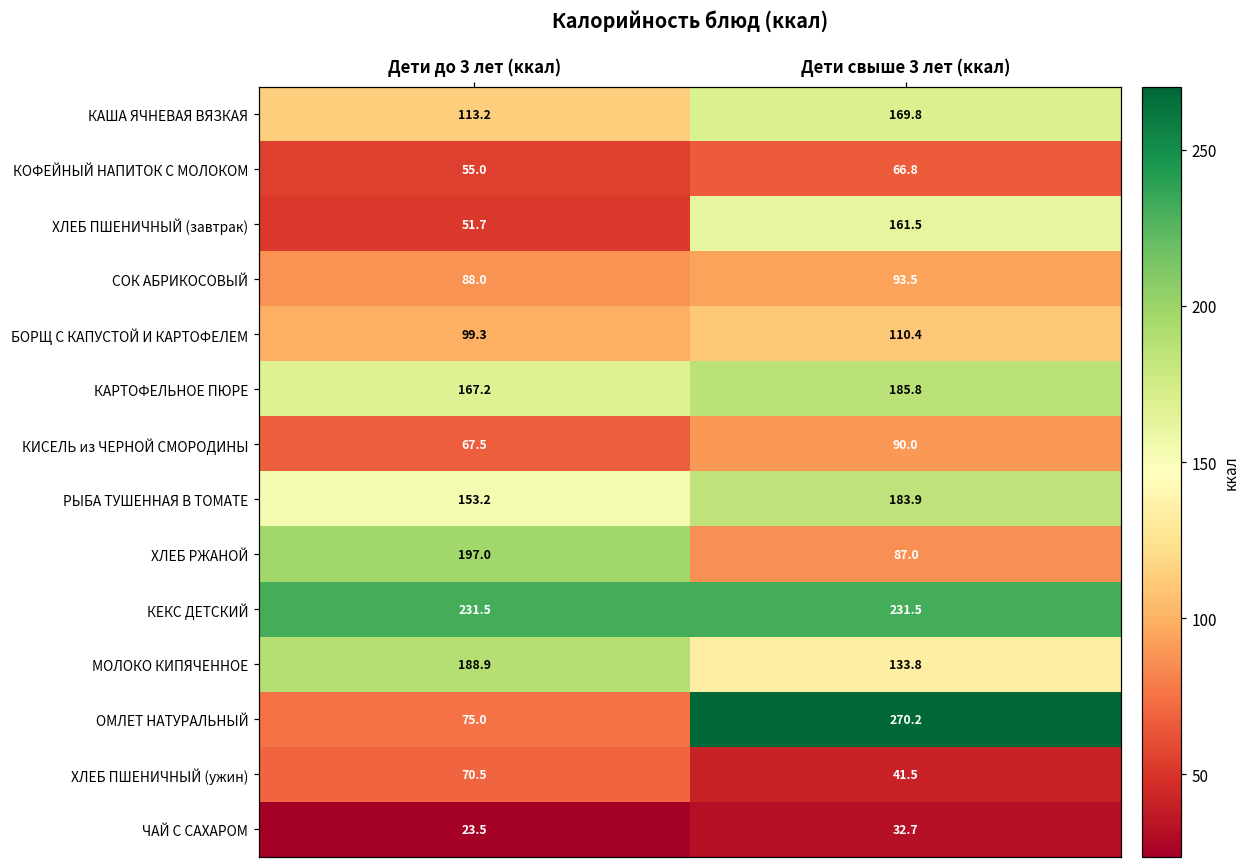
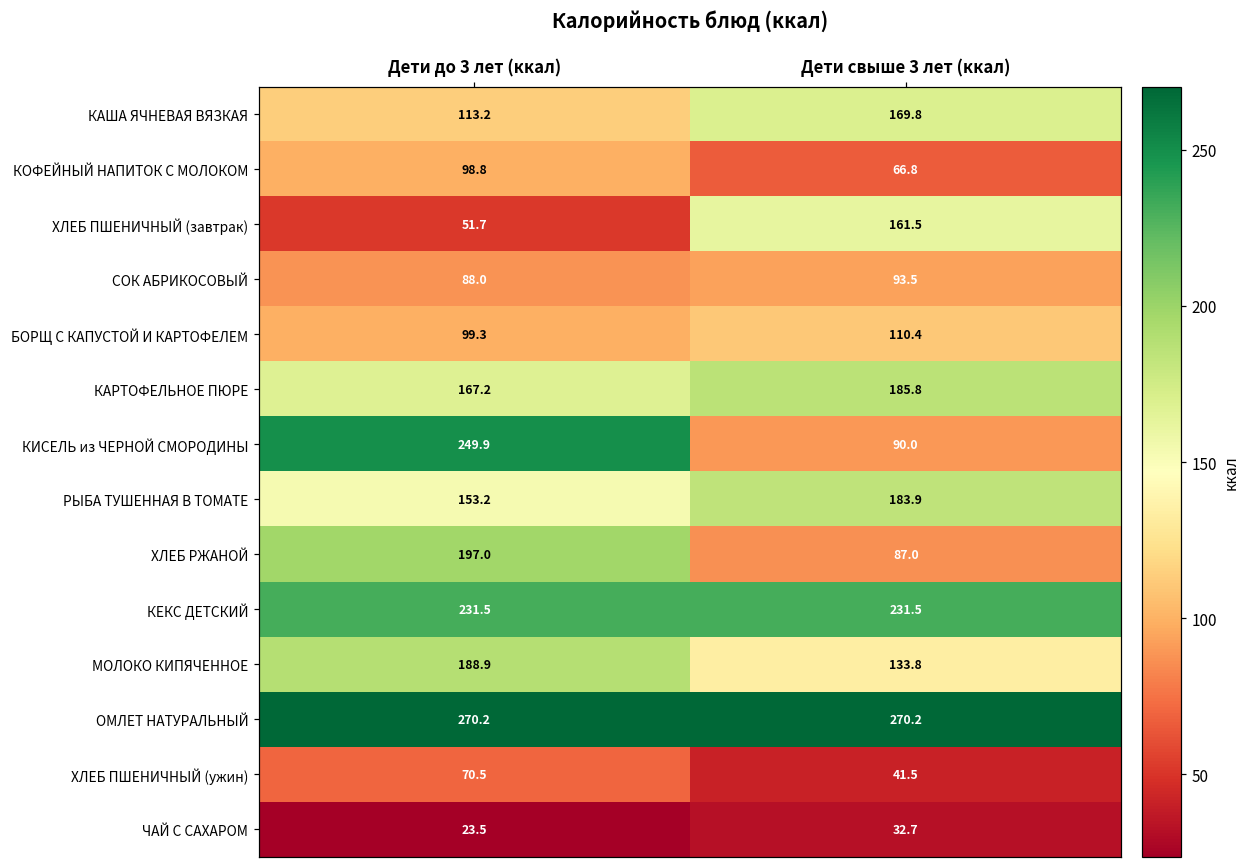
  {
    "КАША ЯЧНЕВАЯ ВЯЗКАЯ": {
      "Дети до 3 лет (ккал)": 113.2,
      "Дети свыше 3 лет (ккал)": 169.8
    },
    "КОФЕЙНЫЙ НАПИТОК С МОЛОКОМ": {
-     "Дети до 3 лет (ккал)": 55.0,
+     "Дети до 3 лет (ккал)": 98.8,
      "Дети свыше 3 лет (ккал)": 66.8
    },
    "ХЛЕБ ПШЕНИЧНЫЙ (завтрак)": {
      "Дети до 3 лет (ккал)": 51.7,
      "Дети свыше 3 лет (ккал)": 161.5
    },
    "СОК АБРИКОСОВЫЙ": {
      "Дети до 3 лет (ккал)": 88.0,
      "Дети свыше 3 лет (ккал)": 93.5
    },
    "БОРЩ С КАПУСТОЙ И КАРТОФЕЛЕМ": {
      "Дети до 3 лет (ккал)": 99.3,
      "Дети свыше 3 лет (ккал)": 110.4
    },
    "КАРТОФЕЛЬНОЕ ПЮРЕ": {
      "Дети до 3 лет (ккал)": 167.2,
      "Дети свыше 3 лет (ккал)": 185.8
    },
    "КИСЕЛЬ из ЧЕРНОЙ СМОРОДИНЫ": {
-     "Дети до 3 лет (ккал)": 67.5,
+     "Дети до 3 лет (ккал)": 249.9,
      "Дети свыше 3 лет (ккал)": 90.0
    },
    "РЫБА ТУШЕННАЯ В ТОМАТЕ": {
      "Дети до 3 лет (ккал)": 153.2,
      "Дети свыше 3 лет (ккал)": 183.9
    },
    "ХЛЕБ РЖАНОЙ": {
      "Дети до 3 лет (ккал)": 197.0,
      "Дети свыше 3 лет (ккал)": 87.0
    },
    "КЕКС ДЕТСКИЙ": {
      "Дети до 3 лет (ккал)": 231.5,
      "Дети свыше 3 лет (ккал)": 231.5
    },
    "МОЛОКО КИПЯЧЕННОЕ": {
      "Дети до 3 лет (ккал)": 188.9,
      "Дети свыше 3 лет (ккал)": 133.8
    },
    "ОМЛЕТ НАТУРАЛЬНЫЙ": {
-     "Дети до 3 лет (ккал)": 75.0,
+     "Дети до 3 лет (ккал)": 270.2,
      "Дети свыше 3 лет (ккал)": 270.2
    },
    "ХЛЕБ ПШЕНИЧНЫЙ (ужин)": {
      "Дети до 3 лет (ккал)": 70.5,
      "Дети свыше 3 лет (ккал)": 41.5
    },
    "ЧАЙ С САХАРОМ": {
      "Дети до 3 лет (ккал)": 23.5,
      "Дети свыше 3 лет (ккал)": 32.7
    }
  }
